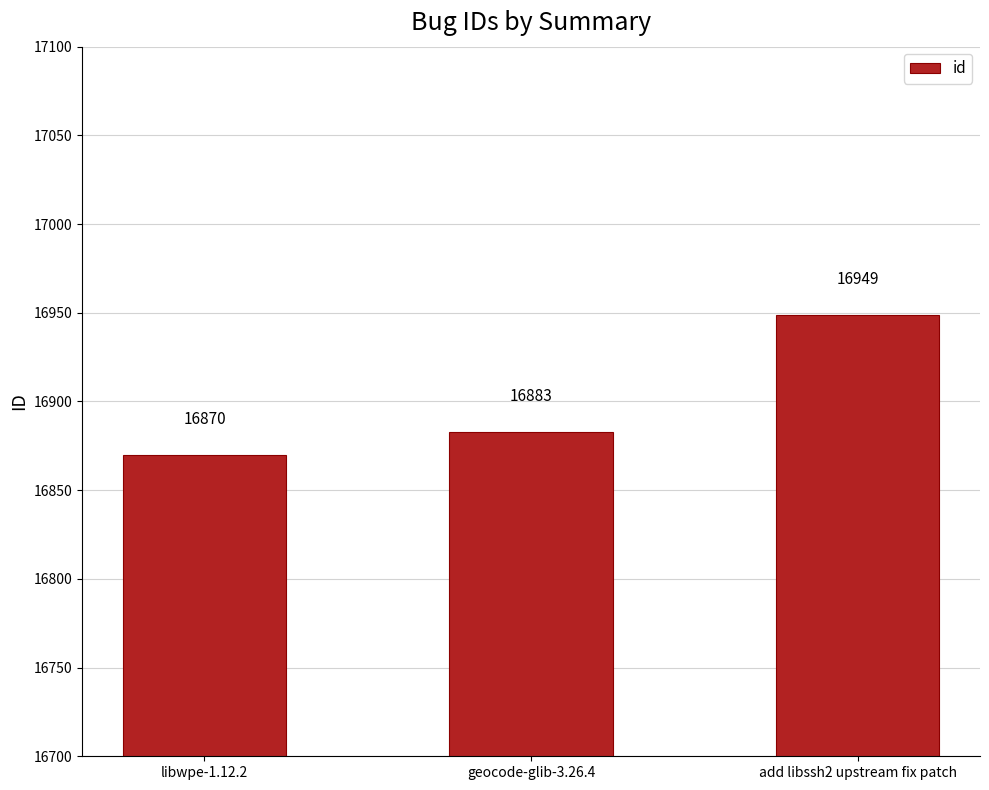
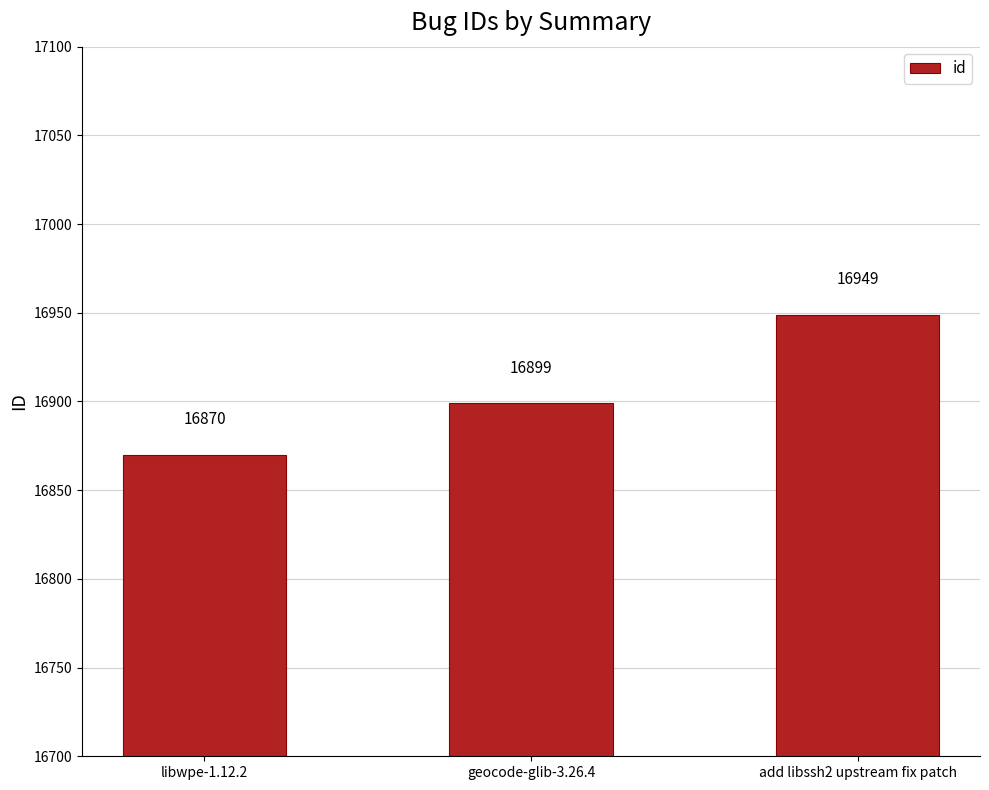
  {
-   "geocode-glib-3.26.4": 16883
+   "geocode-glib-3.26.4": 16899
  }
